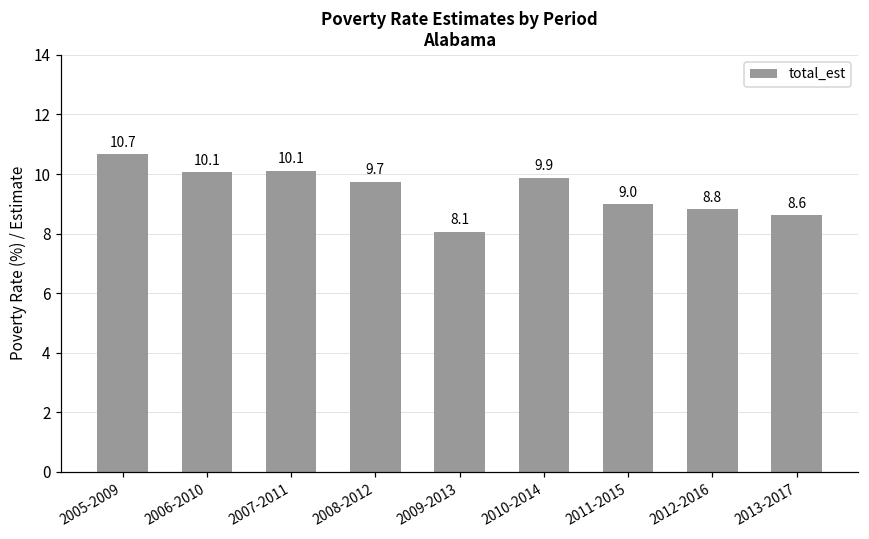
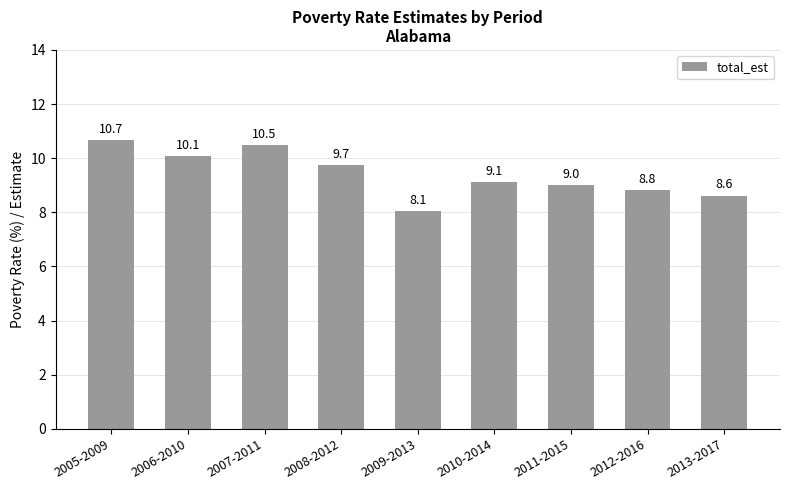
  {
    "2005-2009": 10.7,
    "2006-2010": 10.1,
-   "2007-2011": 10.1,
+   "2007-2011": 10.5,
    "2008-2012": 9.7,
    "2009-2013": 8.1,
-   "2010-2014": 9.9,
+   "2010-2014": 9.1,
    "2011-2015": 9.0,
    "2012-2016": 8.8,
    "2013-2017": 8.6
  }
